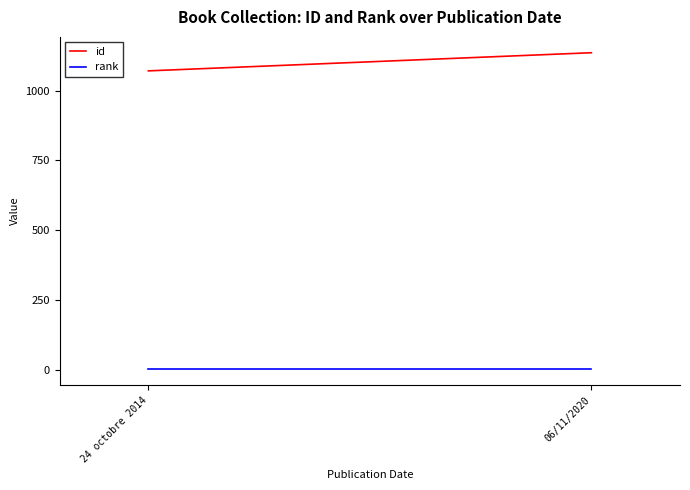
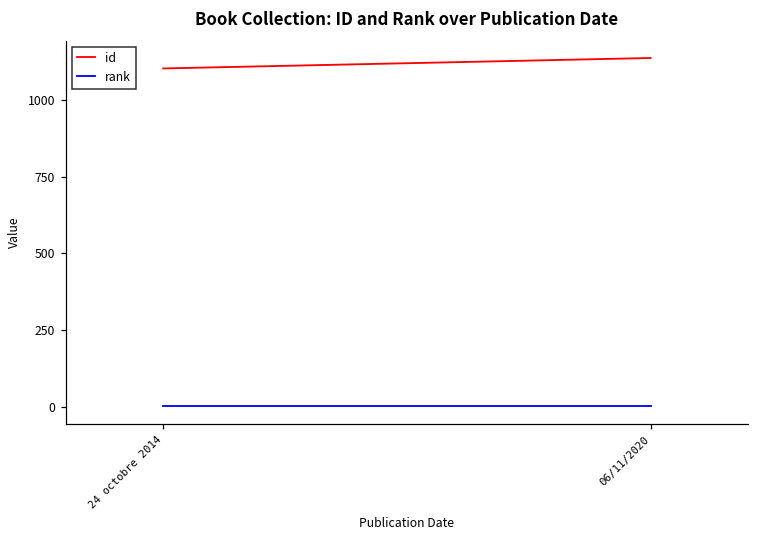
  {
    "id": {
-     "24 octobre 2014": 1070,
+     "24 octobre 2014": 1100,
      "06/11/2020": 1140
    },
    "rank": {
      "24 octobre 2014": 0,
      "06/11/2020": 0
    }
  }
